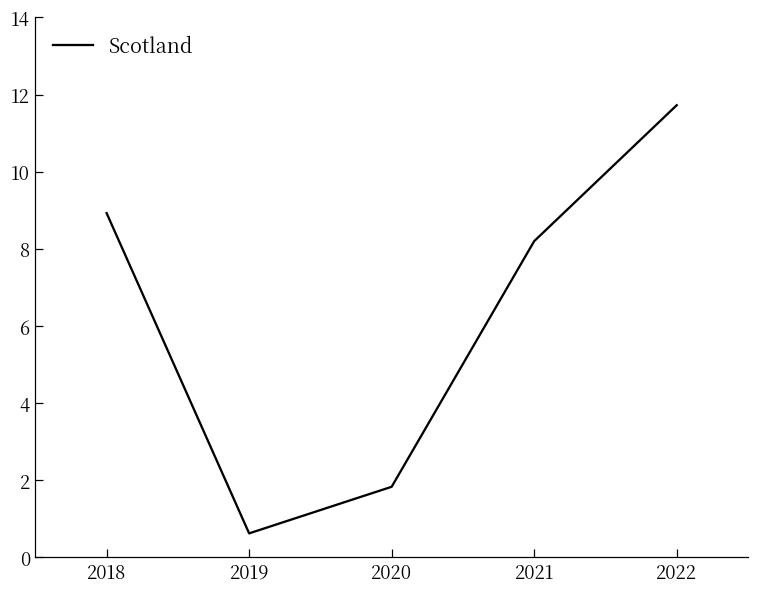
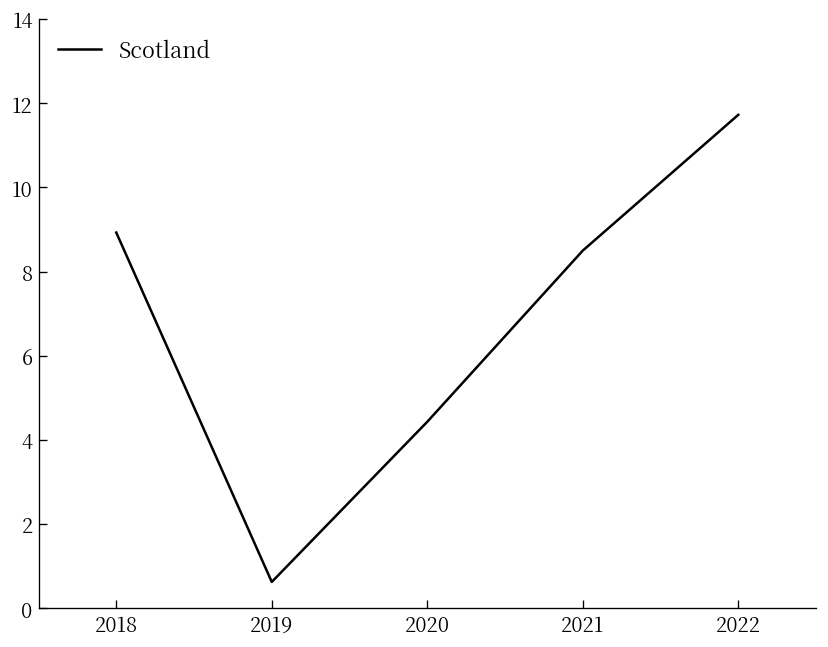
  {
    "2018": 8.9,
    "2019": 0.6,
-   "2020": 1.8,
-   "2021": 8.2,
+   "2020": 4.4,
+   "2021": 8.5,
    "2022": 11.7
  }
